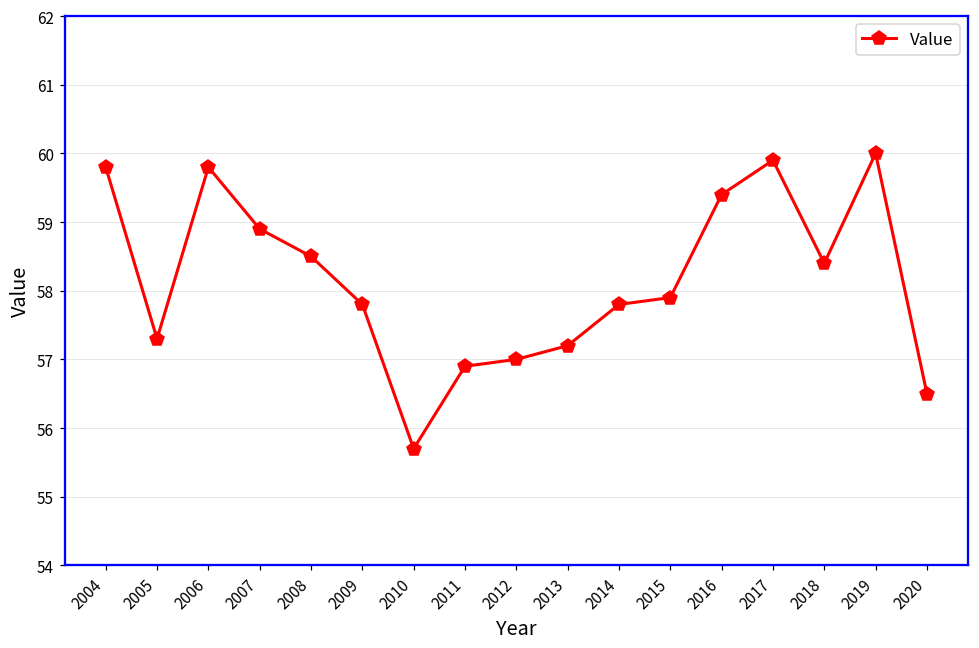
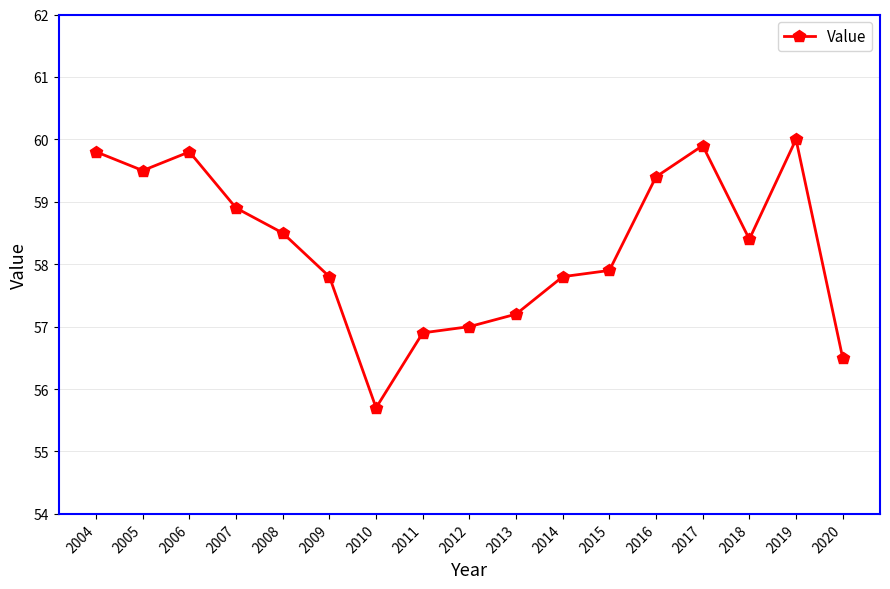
  {
    "2004": 59.8,
-   "2005": 57.3,
+   "2005": 59.5,
    "2006": 59.8,
    "2007": 58.9,
    "2008": 58.5,
    "2009": 57.8,
    "2010": 55.7,
    "2011": 56.9,
    "2012": 57.0,
    "2013": 57.2,
    "2014": 57.8,
    "2015": 57.9,
    "2016": 59.4,
    "2017": 59.9,
    "2018": 58.4,
    "2019": 60.0,
    "2020": 56.5
  }
